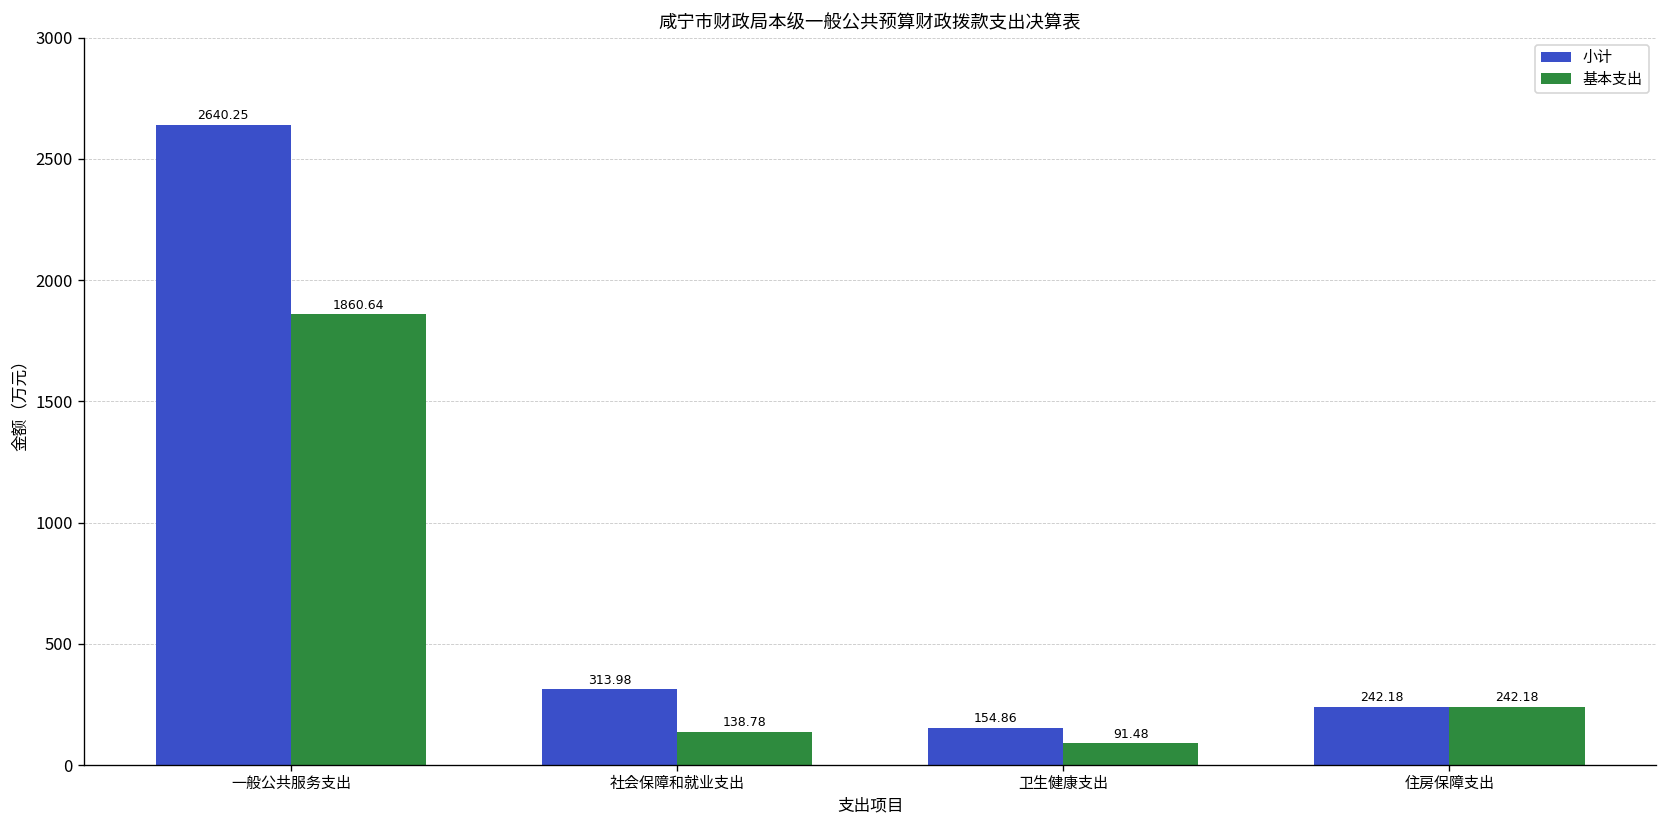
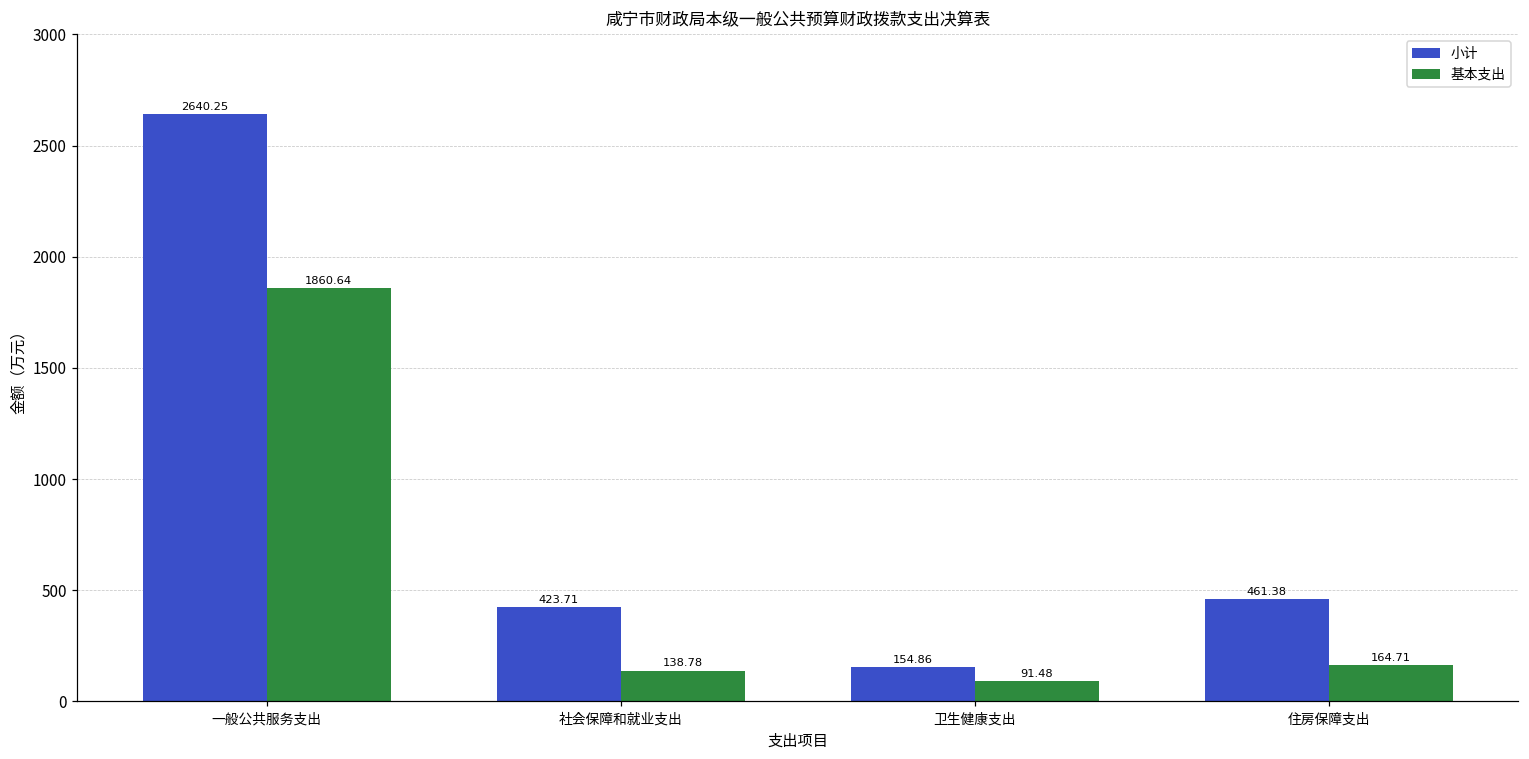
  {
    "小计": {
      "一般公共服务支出": 2640.25,
-     "社会保障和就业支出": 313.98,
+     "社会保障和就业支出": 423.71,
      "卫生健康支出": 154.86,
-     "住房保障支出": 242.18
+     "住房保障支出": 461.38
    },
    "基本支出": {
      "一般公共服务支出": 1860.64,
      "社会保障和就业支出": 138.78,
      "卫生健康支出": 91.48,
-     "住房保障支出": 242.18
+     "住房保障支出": 164.71
    }
  }
